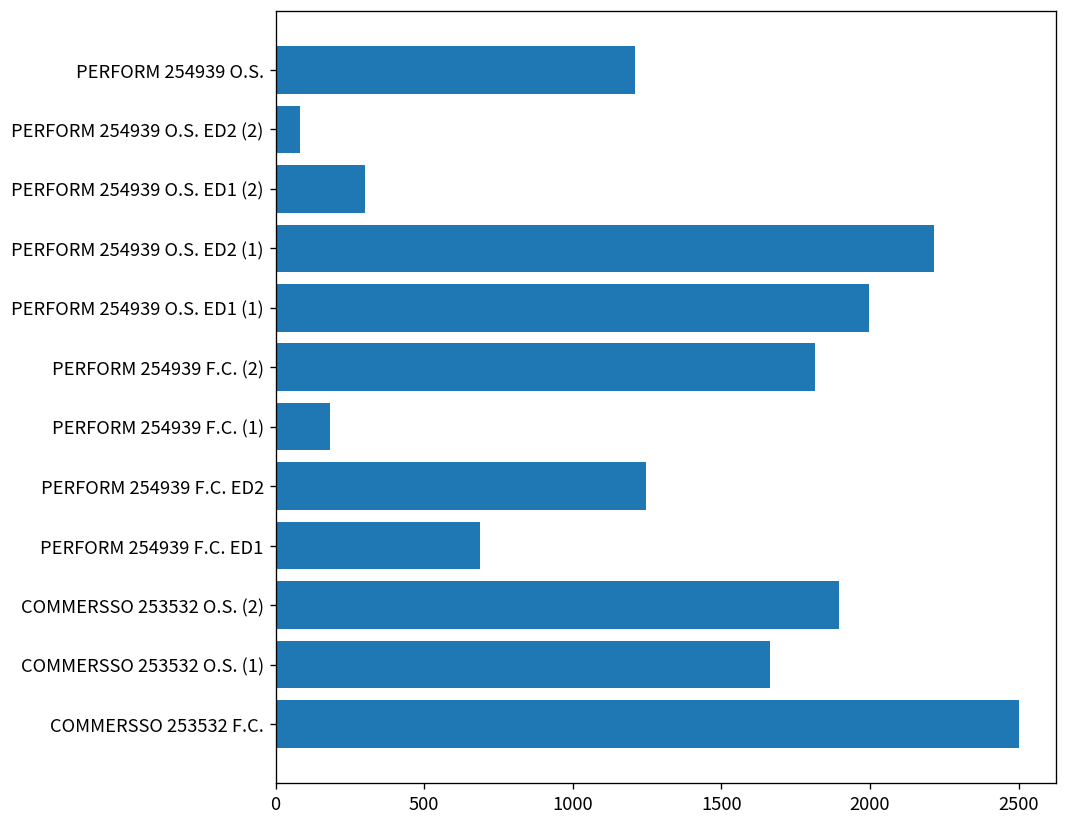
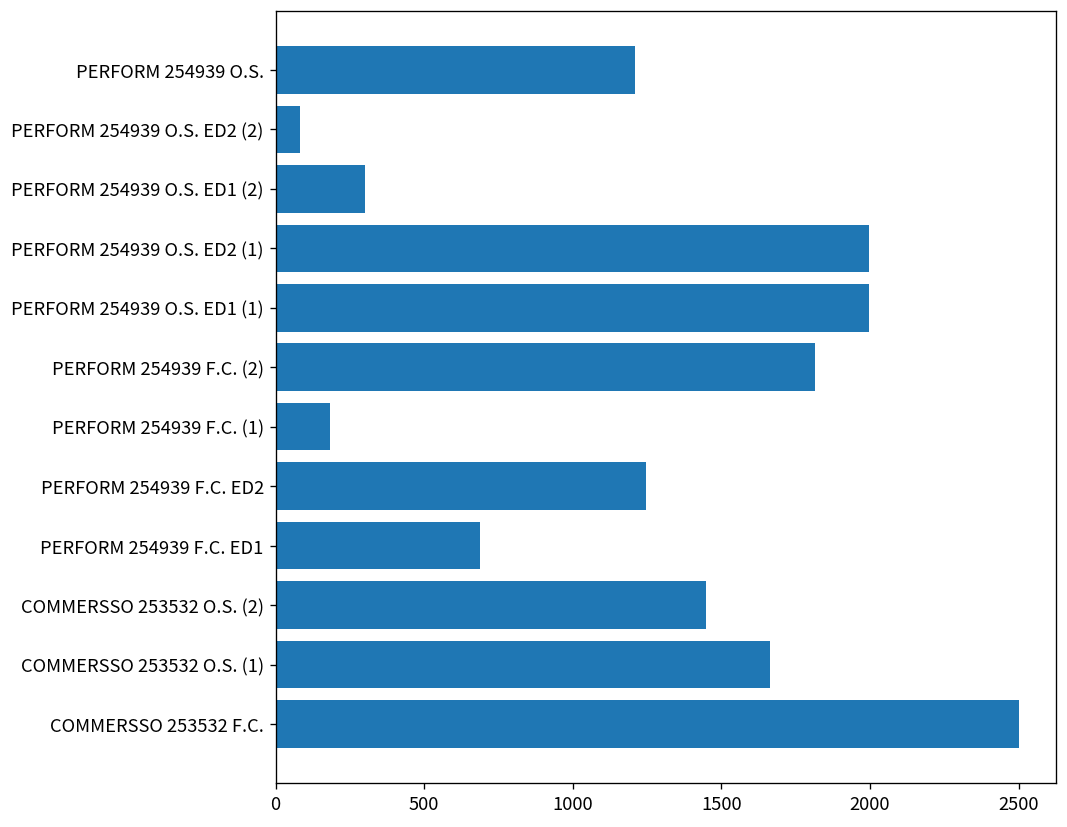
  {
    "PERFORM 254939 O.S.": 1210,
    "PERFORM 254939 O.S. ED2 (2)": 80,
    "PERFORM 254939 O.S. ED1 (2)": 300,
-   "PERFORM 254939 O.S. ED2 (1)": 2210,
+   "PERFORM 254939 O.S. ED2 (1)": 2000,
    "PERFORM 254939 O.S. ED1 (1)": 2000,
    "PERFORM 254939 F.C. (2)": 1820,
    "PERFORM 254939 F.C. (1)": 180,
    "PERFORM 254939 F.C. ED2": 1250,
    "PERFORM 254939 F.C. ED1": 690,
-   "COMMERSSO 253532 O.S. (2)": 1900,
+   "COMMERSSO 253532 O.S. (2)": 1450,
    "COMMERSSO 253532 O.S. (1)": 1660,
    "COMMERSSO 253532 F.C.": 2500
  }
